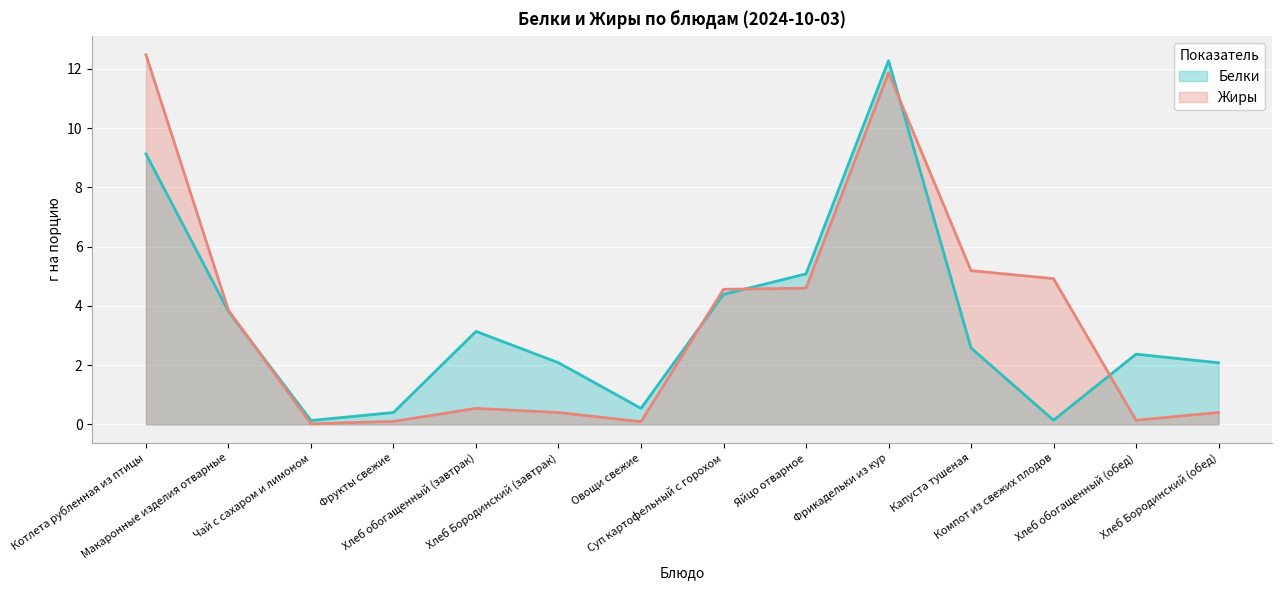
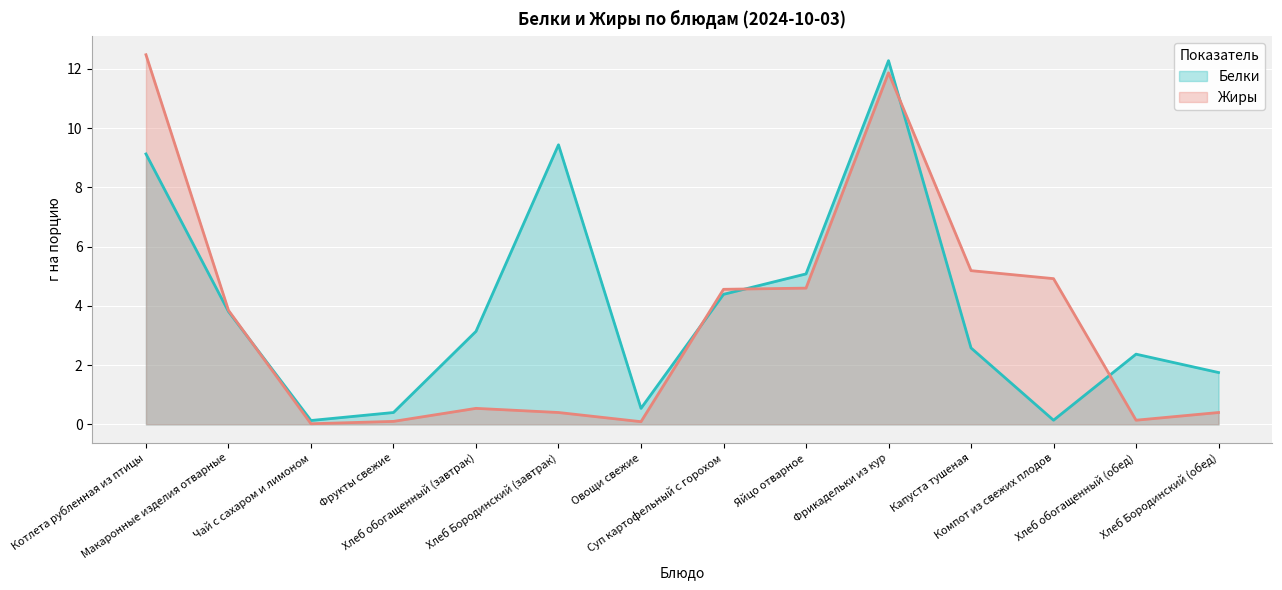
  {
    "Белки": {
      "Котлета рубленная из птицы": 9.1,
      "Чай с сахаром и лимоном": 0.1,
      "Фрукты свежие": 0.4,
      "Хлеб обогащенный (завтрак)": 3.1,
-     "Хлеб Бородинский (завтрак)": 2.1,
+     "Хлеб Бородинский (завтрак)": 9.4,
      "Овощи свежие": 0.5,
      "Суп картофельный с горохом": 4.4,
      "Яйцо отварное": 5.1,
      "Фрикадельки из кур": 12.3,
      "Капуста тушеная": 2.6,
      "Компот из свежих плодов": 0.1,
      "Хлеб обогащенный (обед)": 2.4,
-     "Хлеб Бородинский (обед)": 2.1
+     "Хлеб Бородинский (обед)": 1.8
    },
    "Жиры": {
      "Котлета рубленная из птицы": 12.5,
      "Чай с сахаром и лимоном": 0.0,
      "Фрукты свежие": 0.1,
      "Хлеб обогащенный (завтрак)": 0.5,
      "Хлеб Бородинский (завтрак)": 0.4,
      "Овощи свежие": 0.1,
      "Суп картофельный с горохом": 4.6,
      "Яйцо отварное": 4.6,
      "Фрикадельки из кур": 11.9,
      "Капуста тушеная": 5.2,
      "Компот из свежих плодов": 4.9,
      "Хлеб обогащенный (обед)": 0.1,
      "Хлеб Бородинский (обед)": 0.4
    }
  }
